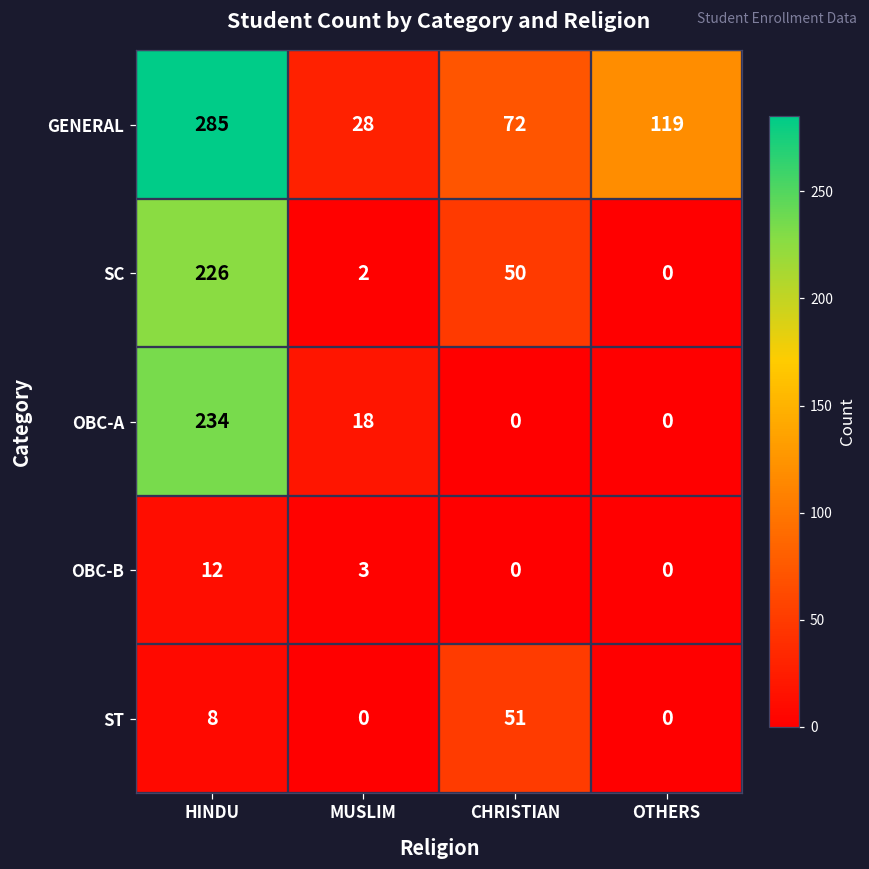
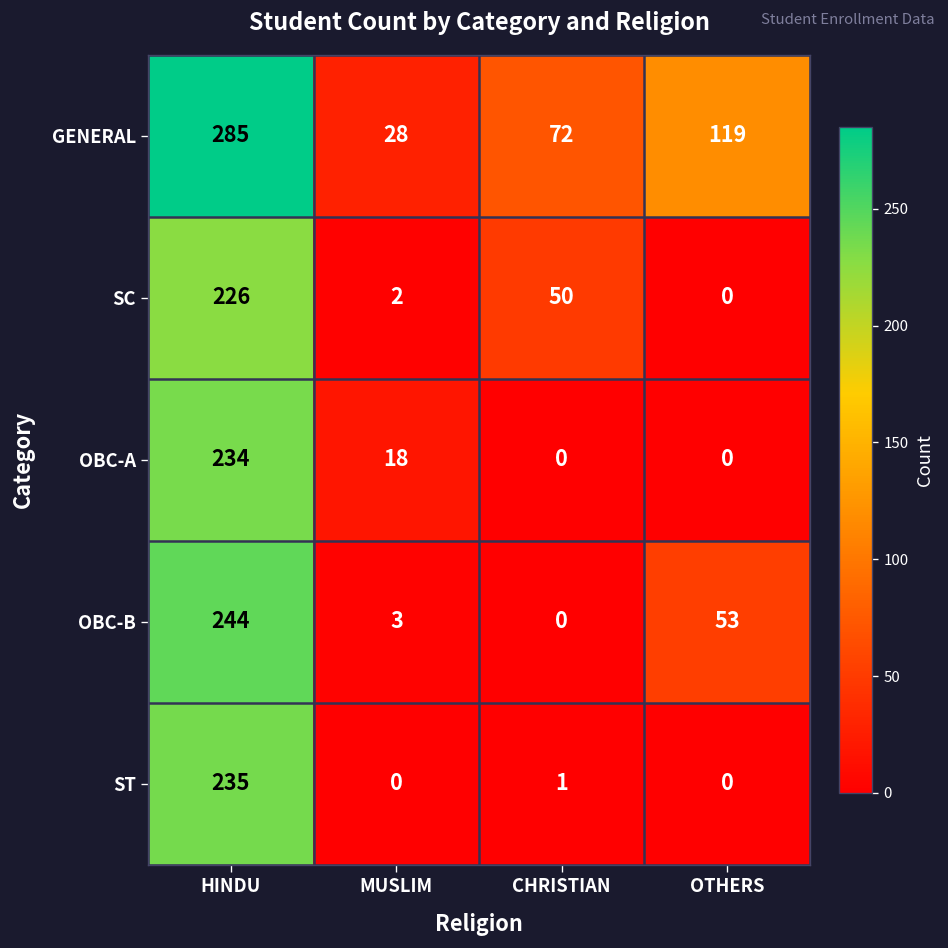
  {
    "GENERAL": {
      "HINDU": 285,
      "MUSLIM": 28,
      "CHRISTIAN": 72,
      "OTHERS": 119
    },
    "SC": {
      "HINDU": 226,
      "MUSLIM": 2,
      "CHRISTIAN": 50,
      "OTHERS": 0
    },
    "OBC-A": {
      "HINDU": 234,
      "MUSLIM": 18,
      "CHRISTIAN": 0,
      "OTHERS": 0
    },
    "OBC-B": {
-     "HINDU": 12,
+     "HINDU": 244,
      "MUSLIM": 3,
      "CHRISTIAN": 0,
-     "OTHERS": 0
+     "OTHERS": 53
    },
    "ST": {
-     "HINDU": 8,
+     "HINDU": 235,
      "MUSLIM": 0,
-     "CHRISTIAN": 51,
+     "CHRISTIAN": 1,
      "OTHERS": 0
    }
  }
